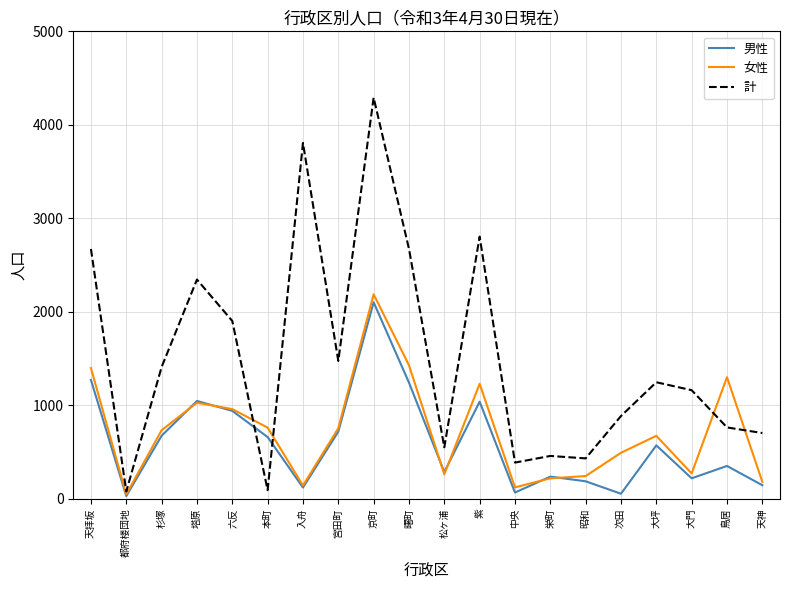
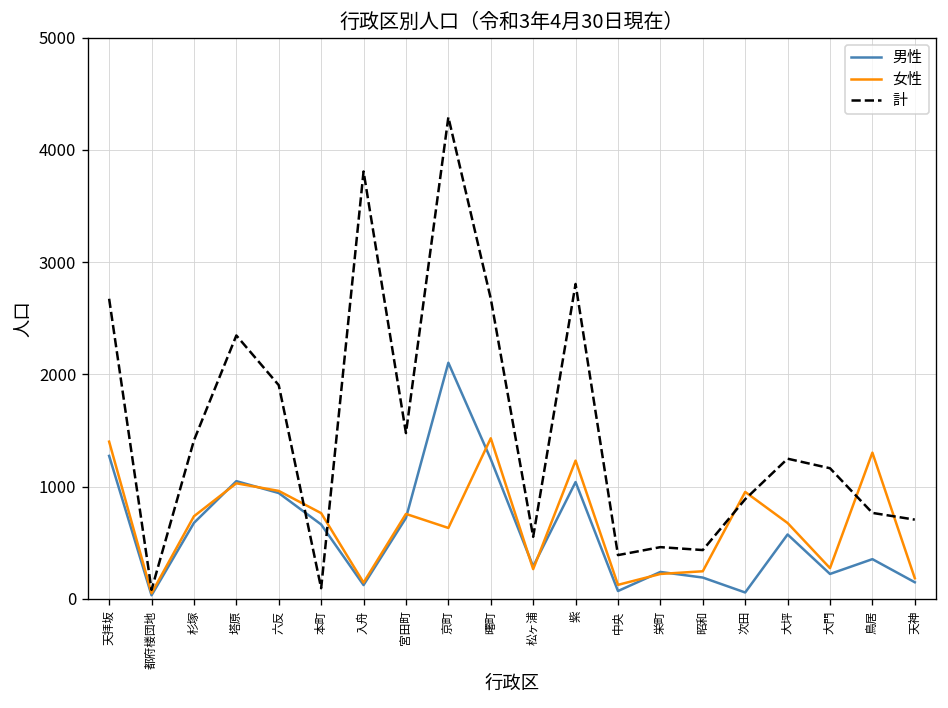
  {
    "男性": {
      "天拝坂": 1300,
      "杉塚": 700,
      "本町": 700,
      "宮田町": 700,
      "京町": 2100,
      "曙町": 1200,
      "紫": 1000,
      "中央": 100,
      "昭和": 200,
      "次田": 100,
      "大坪": 600,
      "大門": 200,
      "鳥居": 400,
      "天神": 100
    },
    "女性": {
      "天拝坂": 1400,
      "杉塚": 700,
      "本町": 800,
      "宮田町": 800,
-     "京町": 2200,
+     "京町": 600,
      "曙町": 1400,
      "紫": 1200,
      "中央": 100,
      "昭和": 200,
-     "次田": 500,
+     "次田": 1000,
      "大坪": 700,
      "大門": 300,
      "鳥居": 1300,
      "天神": 200
    },
    "計": {
      "天拝坂": 2700,
      "都府楼団地": 100,
      "杉塚": 1400,
      "塔原": 2300,
      "六反": 1900,
      "本町": 100,
      "入舟": 3800,
      "宮田町": 1500,
      "京町": 4300,
      "曙町": 2700,
      "松ヶ浦": 600,
      "紫": 2800,
      "中央": 400,
      "栄町": 500,
      "昭和": 400,
      "次田": 900,
      "大坪": 1200,
      "大門": 1200,
      "鳥居": 800,
      "天神": 700
    }
  }
